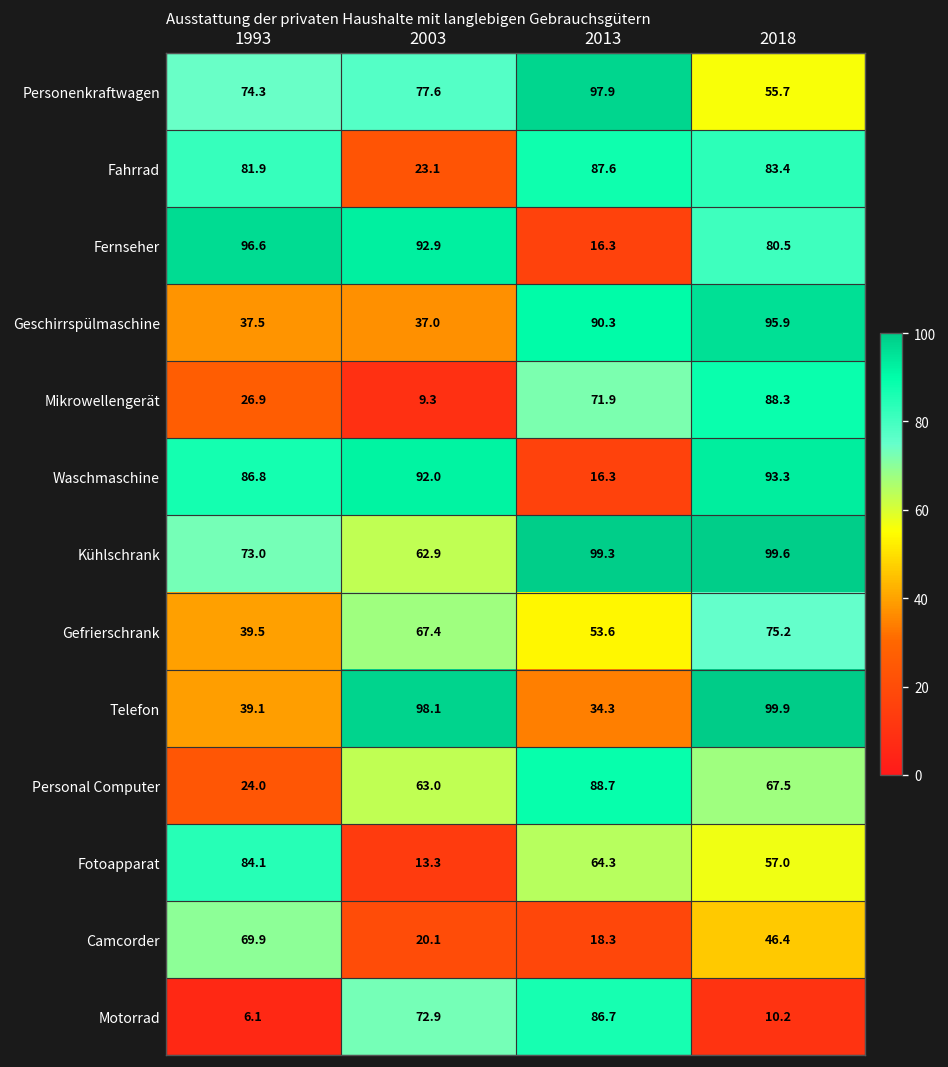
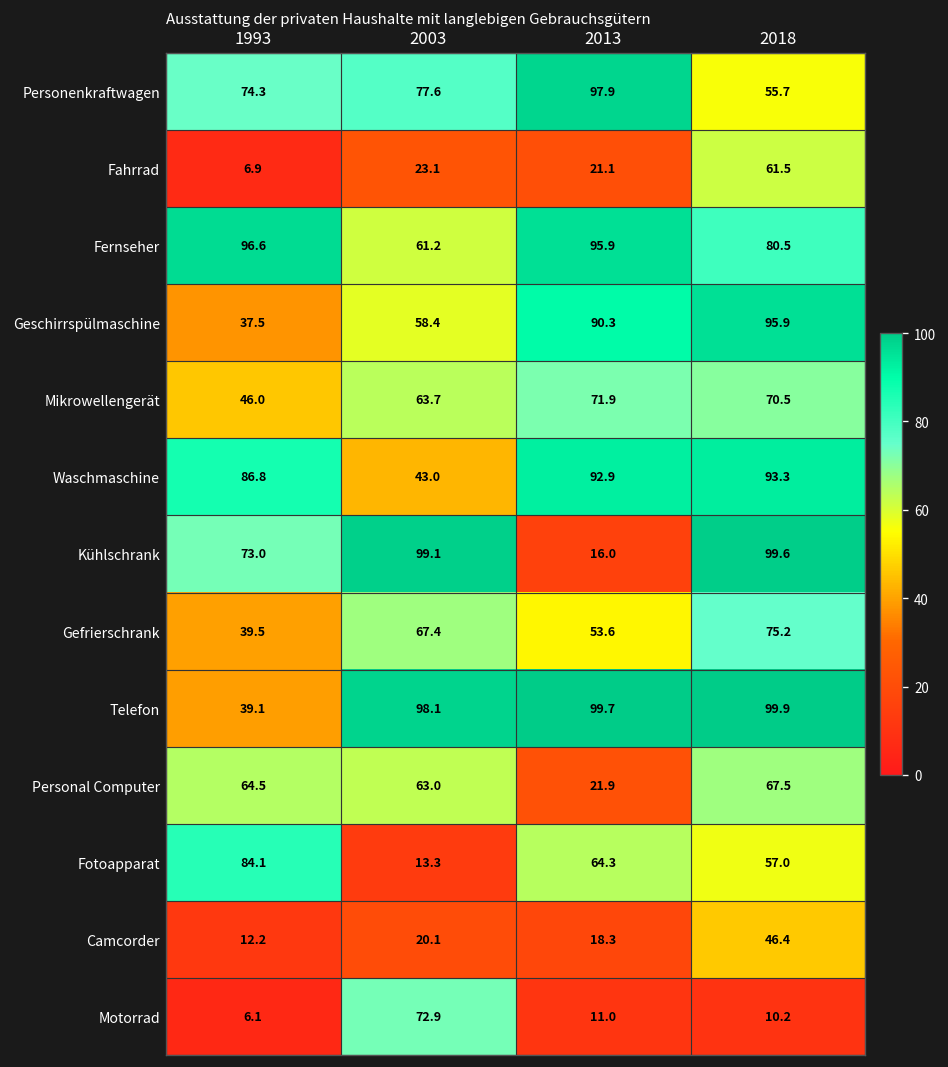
  {
    "Personenkraftwagen": {
      "1993": 74.3,
      "2003": 77.6,
      "2013": 97.9,
      "2018": 55.7
    },
    "Fahrrad": {
-     "1993": 81.9,
+     "1993": 6.9,
      "2003": 23.1,
-     "2013": 87.6,
-     "2018": 83.4
+     "2013": 21.1,
+     "2018": 61.5
    },
    "Fernseher": {
      "1993": 96.6,
-     "2003": 92.9,
-     "2013": 16.3,
+     "2003": 61.2,
+     "2013": 95.9,
      "2018": 80.5
    },
    "Geschirrspülmaschine": {
      "1993": 37.5,
-     "2003": 37.0,
+     "2003": 58.4,
      "2013": 90.3,
      "2018": 95.9
    },
    "Mikrowellengerät": {
-     "1993": 26.9,
-     "2003": 9.3,
+     "1993": 46.0,
+     "2003": 63.7,
      "2013": 71.9,
-     "2018": 88.3
+     "2018": 70.5
    },
    "Waschmaschine": {
      "1993": 86.8,
-     "2003": 92.0,
-     "2013": 16.3,
+     "2003": 43.0,
+     "2013": 92.9,
      "2018": 93.3
    },
    "Kühlschrank": {
      "1993": 73.0,
-     "2003": 62.9,
-     "2013": 99.3,
+     "2003": 99.1,
+     "2013": 16.0,
      "2018": 99.6
    },
    "Gefrierschrank": {
      "1993": 39.5,
      "2003": 67.4,
      "2013": 53.6,
      "2018": 75.2
    },
    "Telefon": {
      "1993": 39.1,
      "2003": 98.1,
-     "2013": 34.3,
+     "2013": 99.7,
      "2018": 99.9
    },
    "Personal Computer": {
-     "1993": 24.0,
+     "1993": 64.5,
      "2003": 63.0,
-     "2013": 88.7,
+     "2013": 21.9,
      "2018": 67.5
    },
    "Fotoapparat": {
      "1993": 84.1,
      "2003": 13.3,
      "2013": 64.3,
      "2018": 57.0
    },
    "Camcorder": {
-     "1993": 69.9,
+     "1993": 12.2,
      "2003": 20.1,
      "2013": 18.3,
      "2018": 46.4
    },
    "Motorrad": {
      "1993": 6.1,
      "2003": 72.9,
-     "2013": 86.7,
+     "2013": 11.0,
      "2018": 10.2
    }
  }
